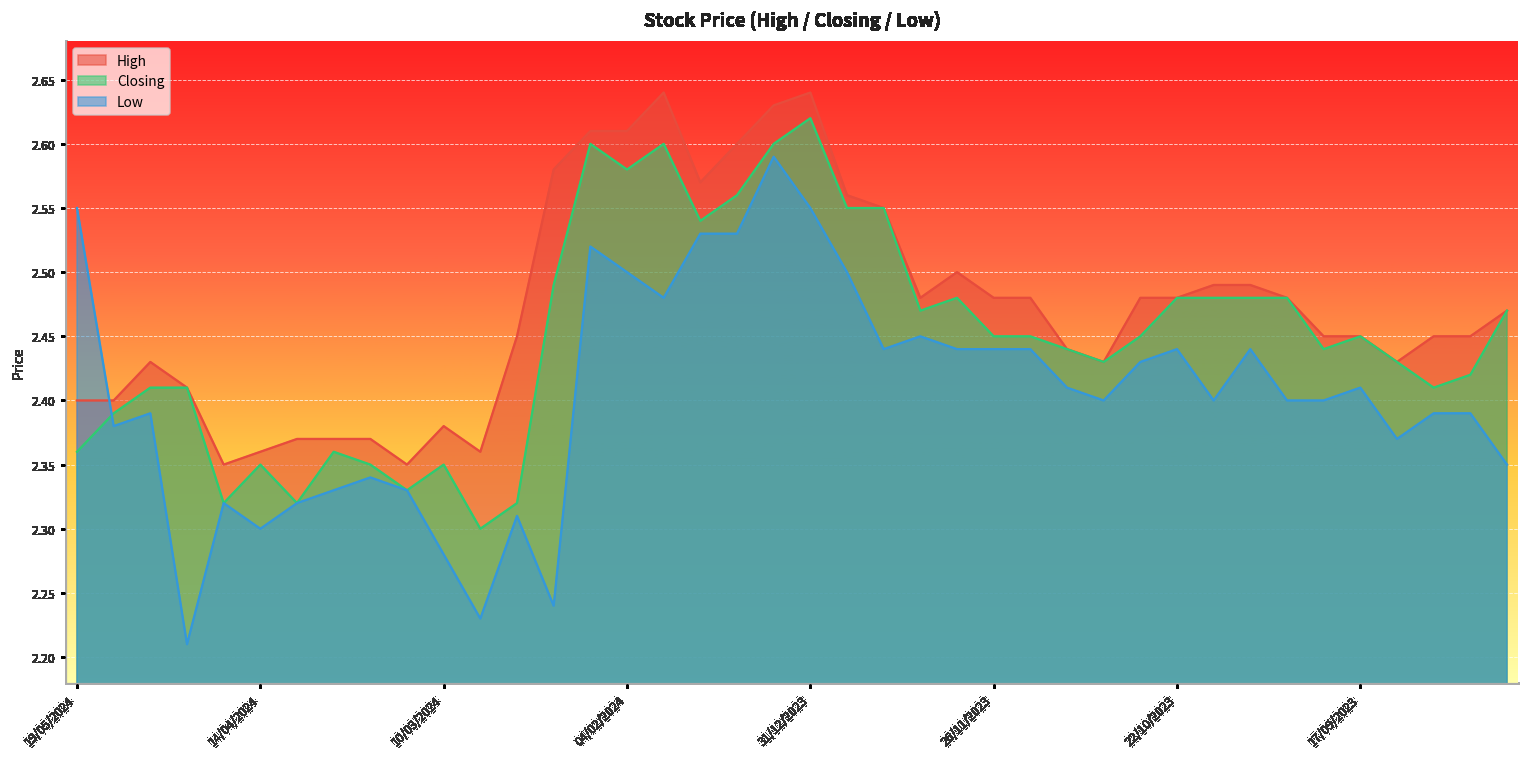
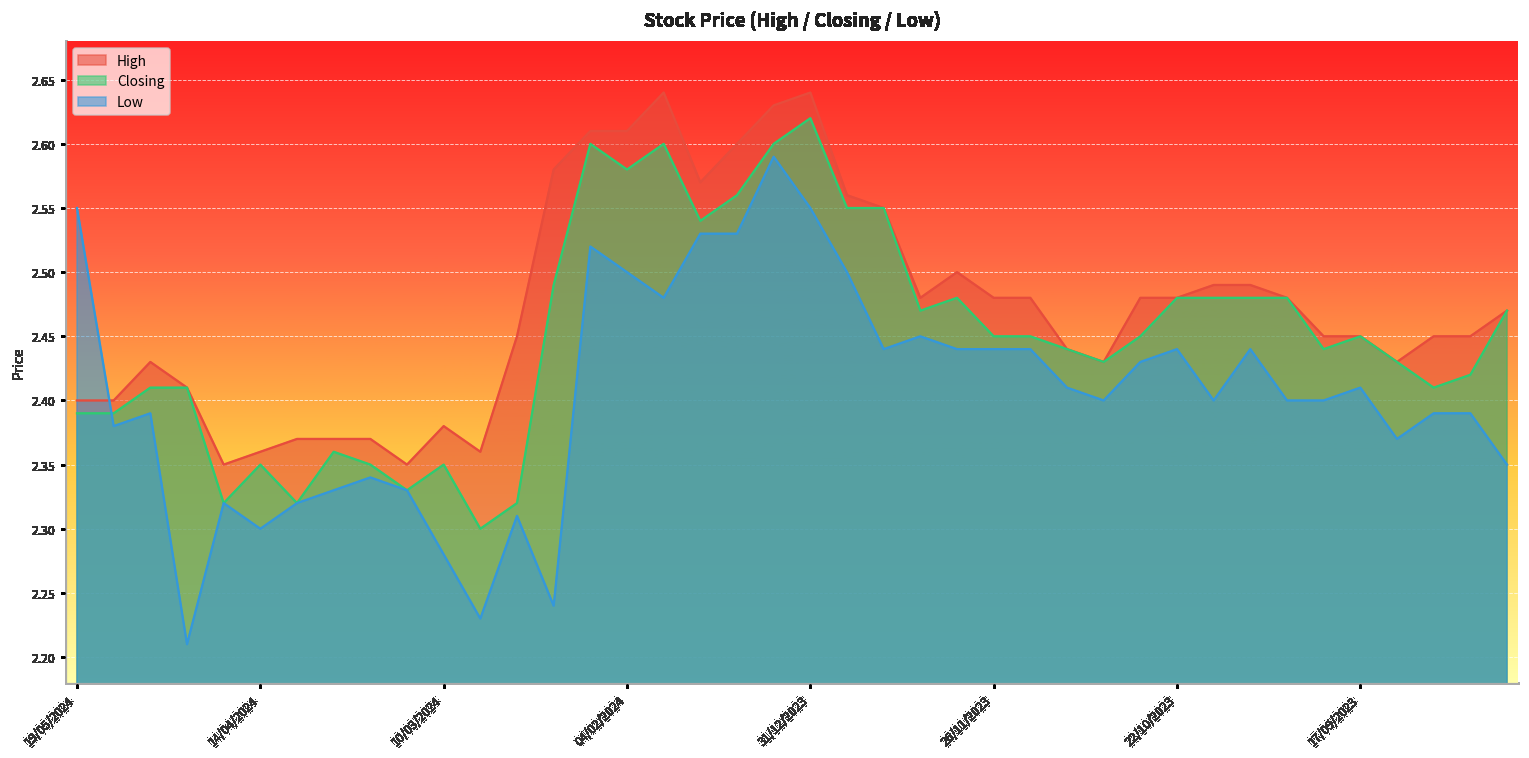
  {
    "High": {
      "19/05/2024": 2.40,
      "14/04/2024": 2.36,
      "10/03/2024": 2.38,
      "04/02/2024": 2.61,
      "31/12/2023": 2.64,
      "26/11/2023": 2.48
    },
    "Closing": {
-     "19/05/2024": 2.36,
+     "19/05/2024": 2.39,
      "14/04/2024": 2.35,
      "10/03/2024": 2.35,
      "04/02/2024": 2.58,
      "31/12/2023": 2.62,
      "26/11/2023": 2.45
    },
    "Low": {
      "19/05/2024": 2.55,
      "14/04/2024": 2.30,
      "10/03/2024": 2.28,
      "04/02/2024": 2.50,
      "31/12/2023": 2.55,
      "26/11/2023": 2.44,
      "22/10/2023": 2.44,
      "17/09/2023": 2.41
    }
  }
